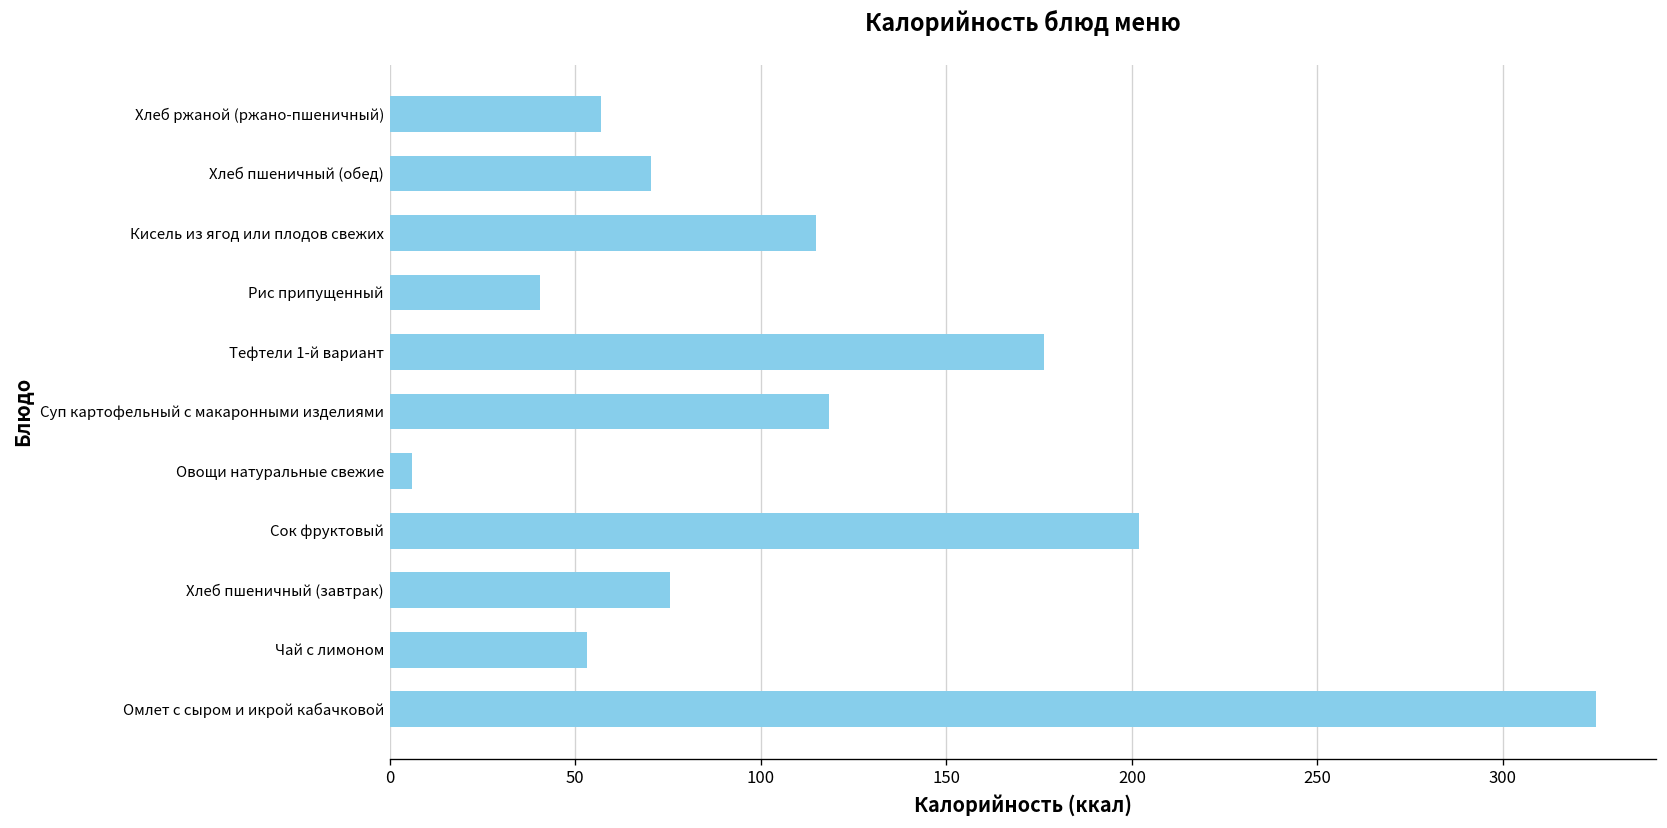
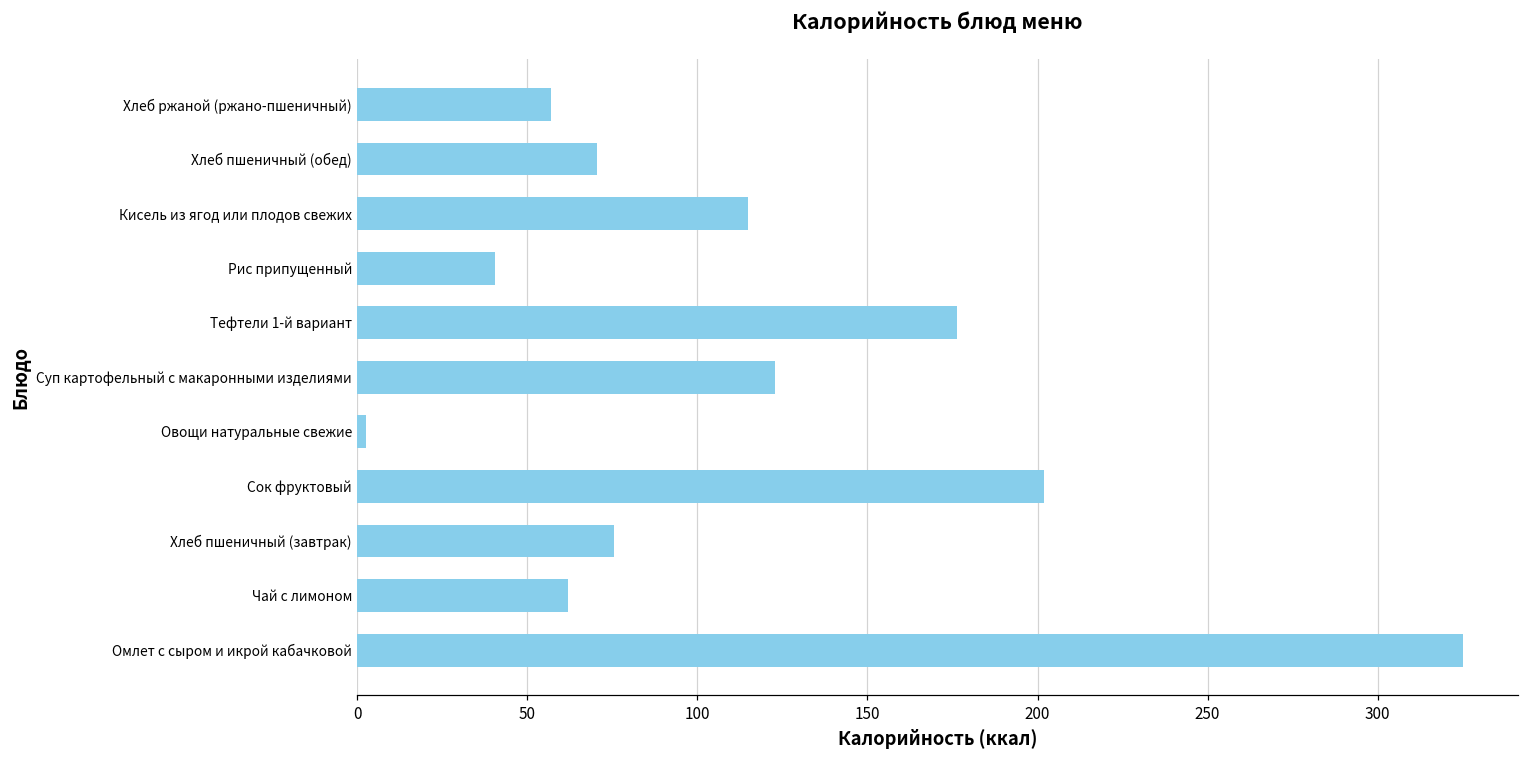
  {
    "Хлеб ржаной (ржано-пшеничный)": 57,
    "Хлеб пшеничный (обед)": 71,
    "Кисель из ягод или плодов свежих": 115,
    "Рис припущенный": 40,
    "Тефтели 1-й вариант": 176,
-   "Суп картофельный с макаронными изделиями": 118,
-   "Овощи натуральные свежие": 6,
+   "Суп картофельный с макаронными изделиями": 123,
+   "Овощи натуральные свежие": 3,
    "Сок фруктовый": 202,
    "Хлеб пшеничный (завтрак)": 76,
-   "Чай с лимоном": 53,
+   "Чай с лимоном": 62,
    "Омлет с сыром и икрой кабачковой": 325
  }
